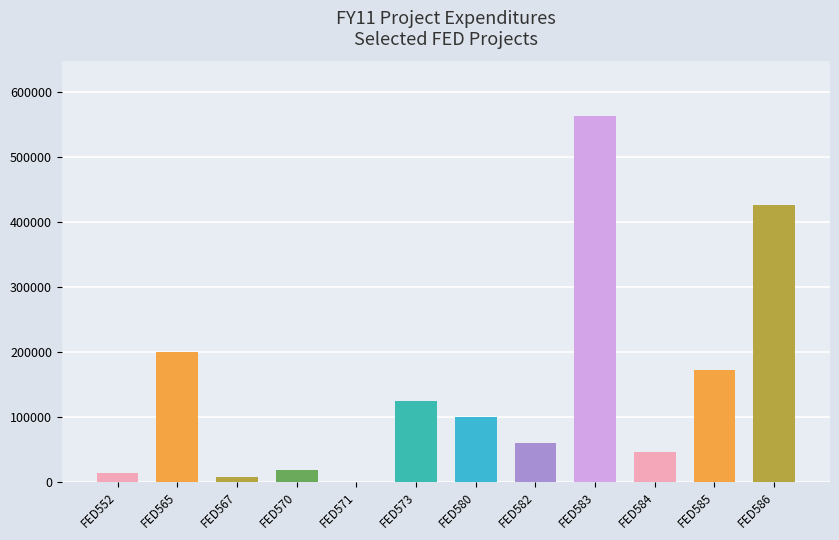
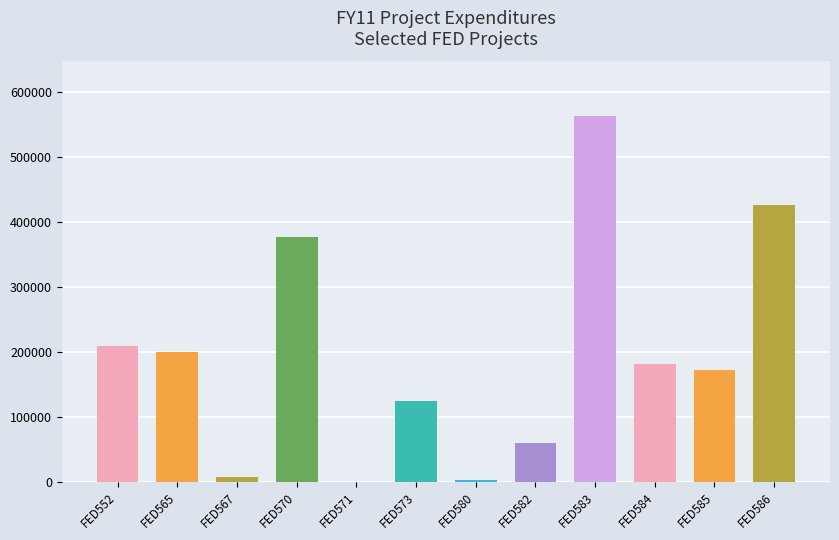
  {
-   "FED552": 10000,
+   "FED552": 210000,
    "FED565": 200000,
    "FED567": 10000,
-   "FED570": 20000,
+   "FED570": 380000,
    "FED573": 120000,
-   "FED580": 100000,
+   "FED580": 0,
    "FED582": 60000,
    "FED583": 560000,
-   "FED584": 50000,
+   "FED584": 180000,
    "FED585": 170000,
    "FED586": 430000
  }
